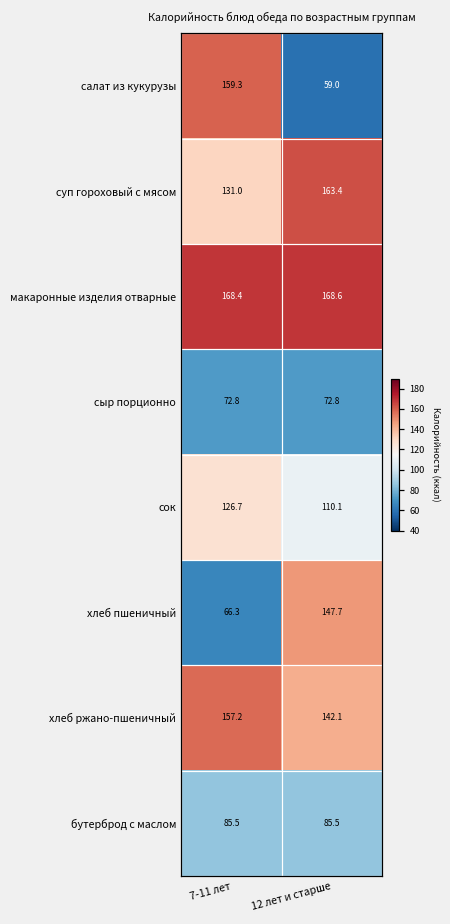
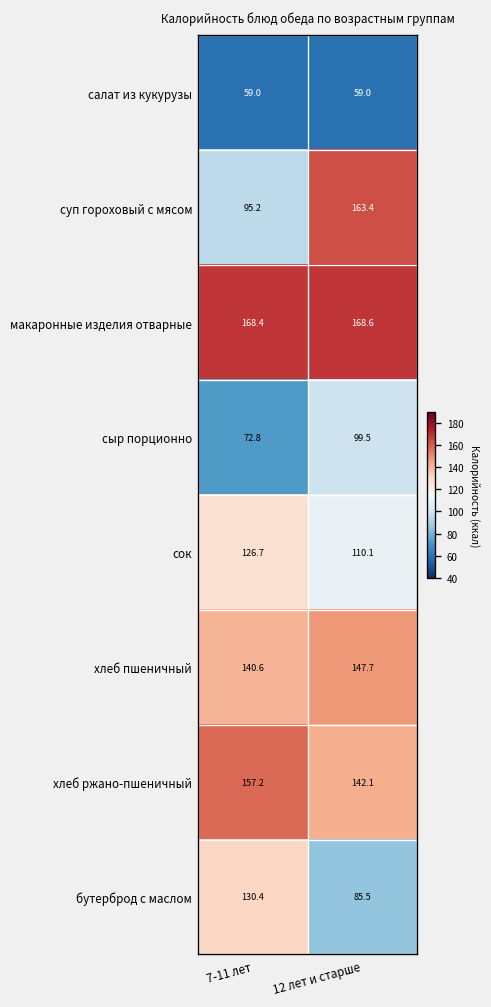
  {
    "салат из кукурузы": {
-     "7-11 лет": 159.3,
+     "7-11 лет": 59.0,
      "12 лет и старше": 59.0
    },
    "суп гороховый с мясом": {
-     "7-11 лет": 131.0,
+     "7-11 лет": 95.2,
      "12 лет и старше": 163.4
    },
    "макаронные изделия отварные": {
      "7-11 лет": 168.4,
      "12 лет и старше": 168.6
    },
    "сыр порционно": {
      "7-11 лет": 72.8,
-     "12 лет и старше": 72.8
+     "12 лет и старше": 99.5
    },
    "сок": {
      "7-11 лет": 126.7,
      "12 лет и старше": 110.1
    },
    "хлеб пшеничный": {
-     "7-11 лет": 66.3,
+     "7-11 лет": 140.6,
      "12 лет и старше": 147.7
    },
    "хлеб ржано-пшеничный": {
      "7-11 лет": 157.2,
      "12 лет и старше": 142.1
    },
    "бутерброд с маслом": {
-     "7-11 лет": 85.5,
+     "7-11 лет": 130.4,
      "12 лет и старше": 85.5
    }
  }
